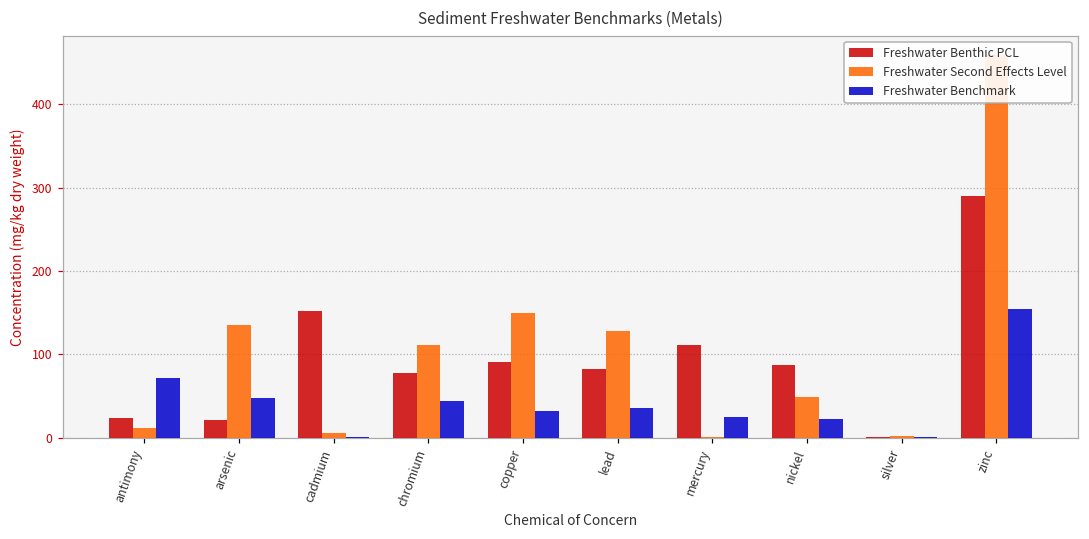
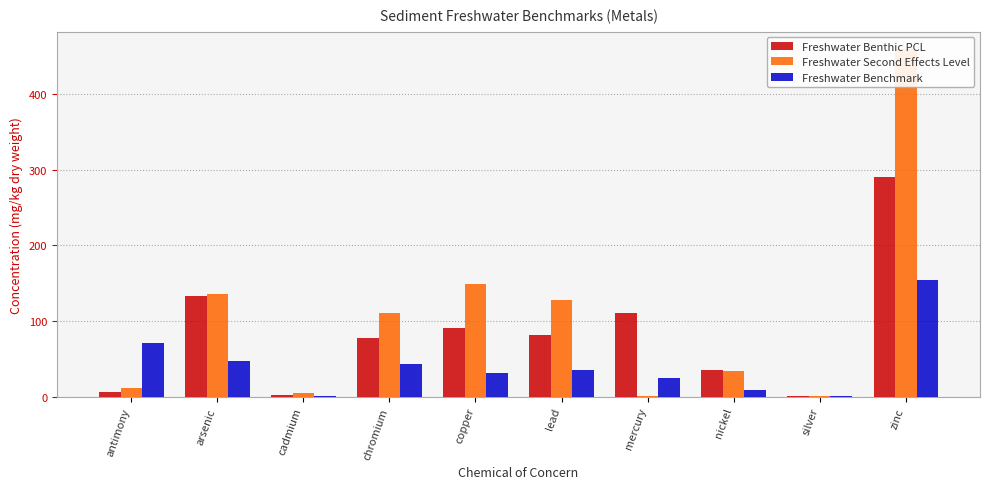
  {
    "Freshwater Benthic PCL": {
-     "antimony": 20,
-     "arsenic": 20,
-     "cadmium": 150,
+     "antimony": 10,
+     "arsenic": 130,
+     "cadmium": 0,
      "chromium": 80,
      "copper": 90,
      "lead": 80,
      "mercury": 110,
-     "nickel": 90,
+     "nickel": 40,
      "zinc": 290
    },
    "Freshwater Second Effects Level": {
      "antimony": 10,
      "arsenic": 140,
      "cadmium": 0,
      "chromium": 110,
      "copper": 150,
      "lead": 130,
-     "nickel": 50
+     "nickel": 30
    },
    "Freshwater Benchmark": {
      "antimony": 70,
      "arsenic": 50,
      "chromium": 40,
      "copper": 30,
      "lead": 40,
      "mercury": 20,
-     "nickel": 20,
+     "nickel": 10,
      "zinc": 150
    }
  }
